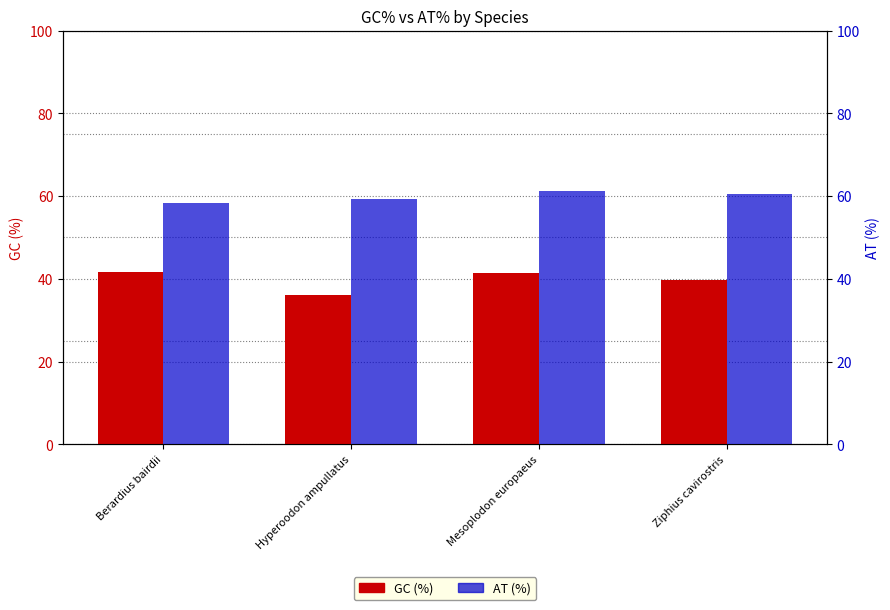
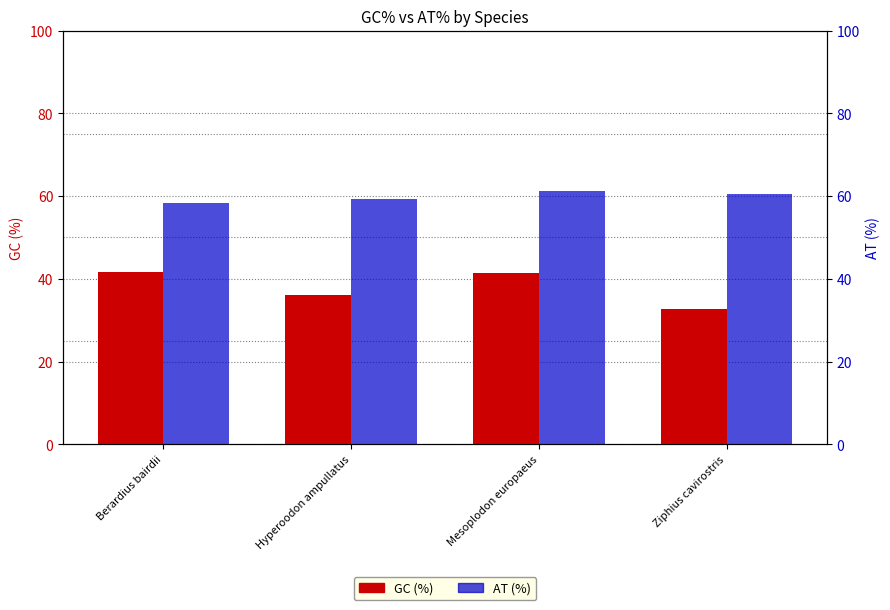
  {
    "GC (%)": {
      "Berardius bairdii": 42,
      "Hyperoodon ampullatus": 36,
      "Mesoplodon europaeus": 41,
-     "Ziphius cavirostris": 40
+     "Ziphius cavirostris": 33
    },
    "AT (%)": {
      "Berardius bairdii": 58,
      "Hyperoodon ampullatus": 59,
      "Mesoplodon europaeus": 61,
      "Ziphius cavirostris": 60
    }
  }
